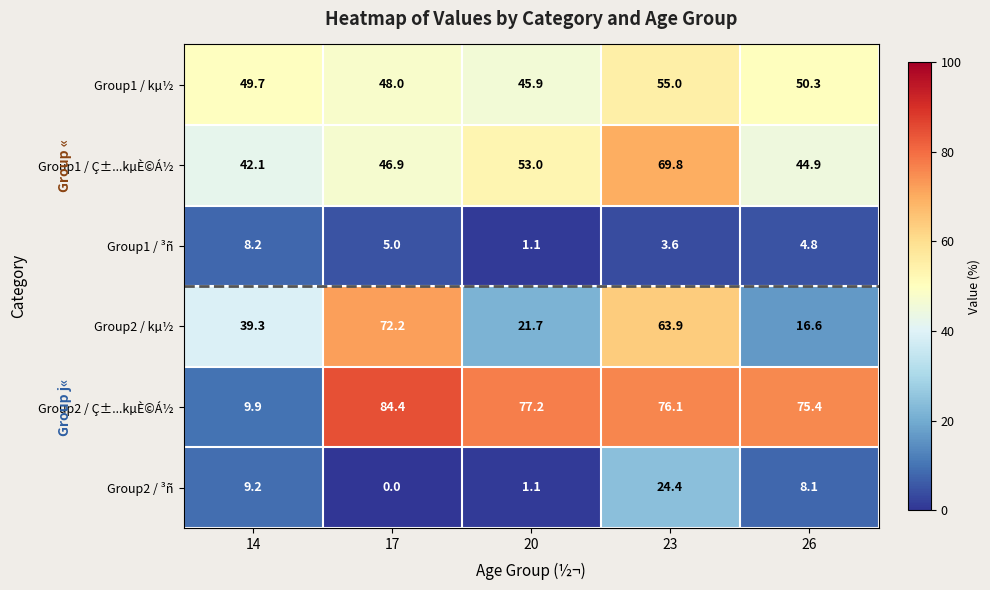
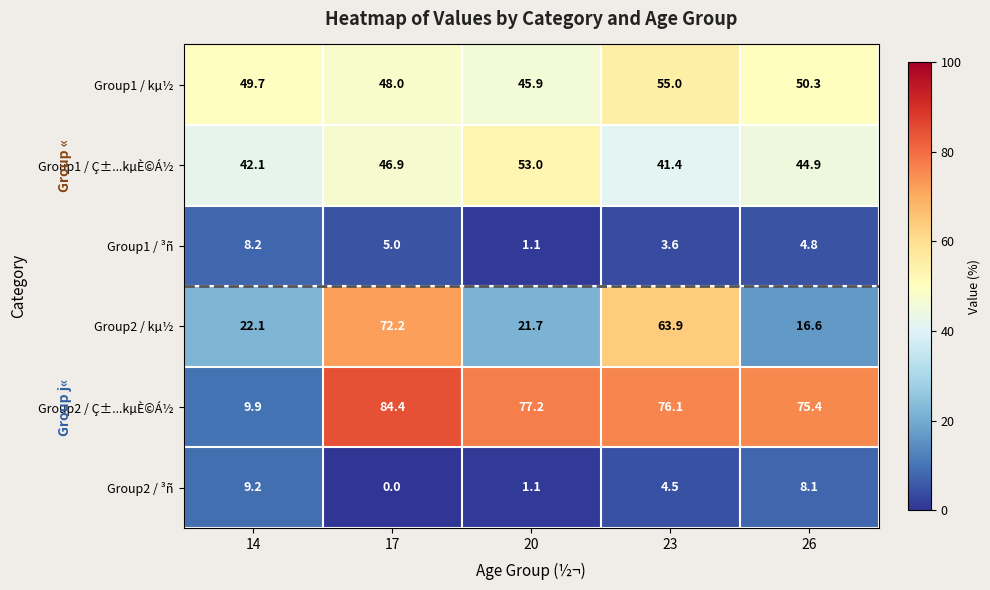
  {
    "Group1 / kµ½": {
      "14": 49.7,
      "17": 48.0,
      "20": 45.9,
      "23": 55.0,
      "26": 50.3
    },
    "Group1 / Ç±...kµÈ©Á½": {
      "14": 42.1,
      "17": 46.9,
      "20": 53.0,
-     "23": 69.8,
+     "23": 41.4,
      "26": 44.9
    },
    "Group1 / ³ñ": {
      "14": 8.2,
      "17": 5.0,
      "20": 1.1,
      "23": 3.6,
      "26": 4.8
    },
    "Group2 / kµ½": {
-     "14": 39.3,
+     "14": 22.1,
      "17": 72.2,
      "20": 21.7,
      "23": 63.9,
      "26": 16.6
    },
    "Group2 / Ç±...kµÈ©Á½": {
      "14": 9.9,
      "17": 84.4,
      "20": 77.2,
      "23": 76.1,
      "26": 75.4
    },
    "Group2 / ³ñ": {
      "14": 9.2,
      "17": 0.0,
      "20": 1.1,
-     "23": 24.4,
+     "23": 4.5,
      "26": 8.1
    }
  }
